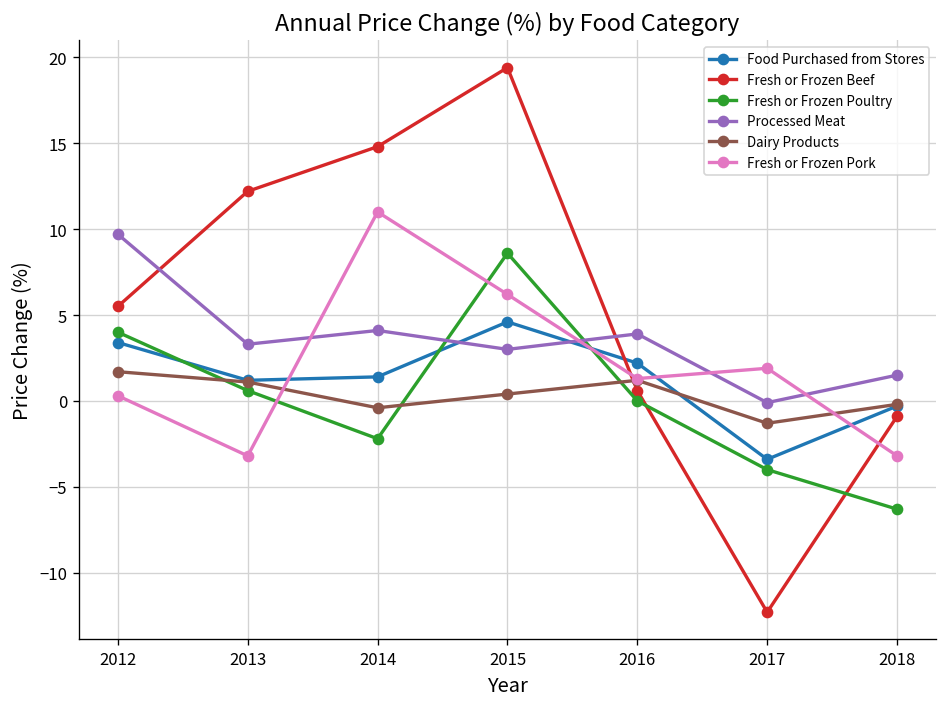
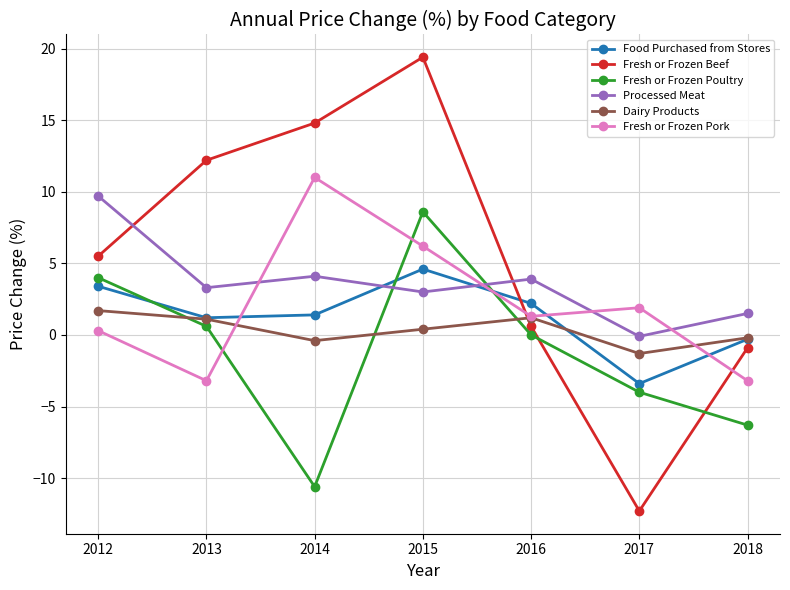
  {
    "Food Purchased from Stores": {
      "2012": 3.4,
      "2014": 1.4,
      "2015": 4.6,
      "2016": 2.2,
      "2017": -3.4
    },
    "Fresh or Frozen Beef": {
      "2012": 5.5,
      "2013": 12.2,
      "2014": 14.8,
      "2015": 19.4,
      "2016": 0.6,
      "2017": -12.3,
      "2018": -0.9
    },
    "Fresh or Frozen Poultry": {
      "2012": 4.0,
      "2013": 0.6,
-     "2014": -2.2,
+     "2014": -10.6,
      "2015": 8.6,
      "2016": 0.0,
      "2017": -4.0,
      "2018": -6.3
    },
    "Processed Meat": {
      "2012": 9.7,
      "2013": 3.3,
      "2014": 4.1,
      "2015": 3.0,
      "2016": 3.9,
      "2017": -0.1,
      "2018": 1.5
    },
    "Dairy Products": {
      "2012": 1.7,
      "2014": -0.4,
      "2015": 0.4,
      "2017": -1.3
    },
    "Fresh or Frozen Pork": {
      "2012": 0.3,
      "2013": -3.2,
      "2014": 11.0,
      "2015": 6.2,
      "2017": 1.9,
      "2018": -3.2
    }
  }
